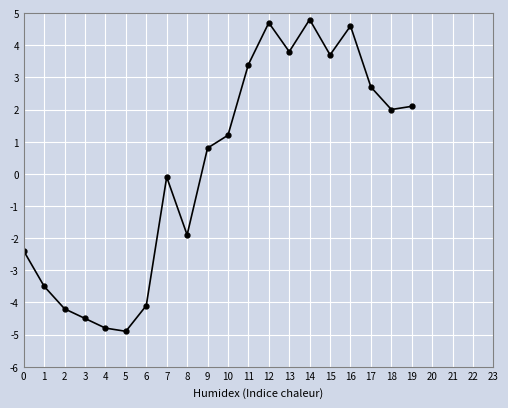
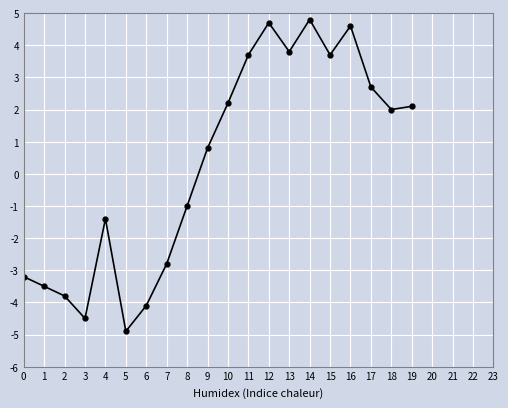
  {
-   "0": -2.4,
+   "0": -3.2,
    "1": -3.5,
-   "2": -4.2,
+   "2": -3.8,
    "3": -4.5,
-   "4": -4.8,
+   "4": -1.4,
    "5": -4.9,
    "6": -4.1,
-   "7": -0.1,
-   "8": -1.9,
+   "7": -2.8,
+   "8": -1.0,
    "9": 0.8,
-   "10": 1.2,
-   "11": 3.4,
+   "10": 2.2,
+   "11": 3.7,
    "12": 4.7,
    "13": 3.8,
    "14": 4.8,
    "15": 3.7,
    "16": 4.6,
    "17": 2.7,
    "18": 2.0,
    "19": 2.1
  }
